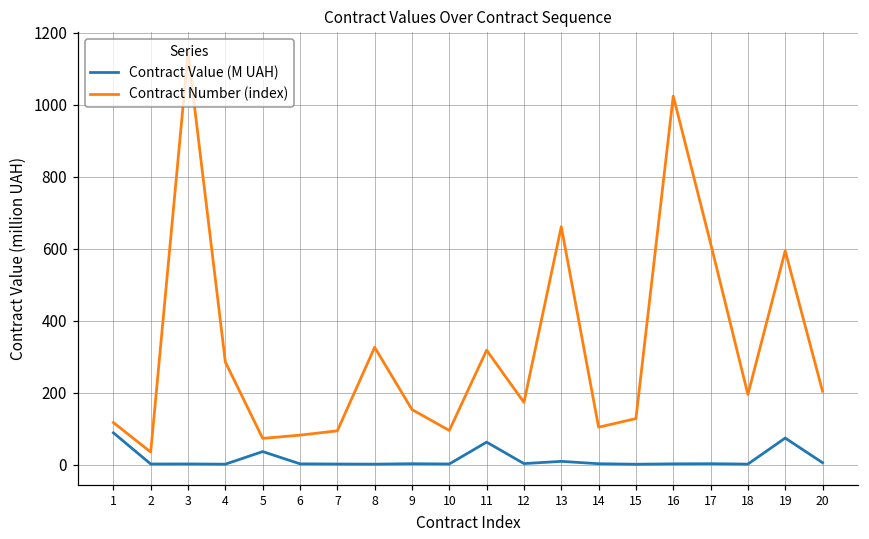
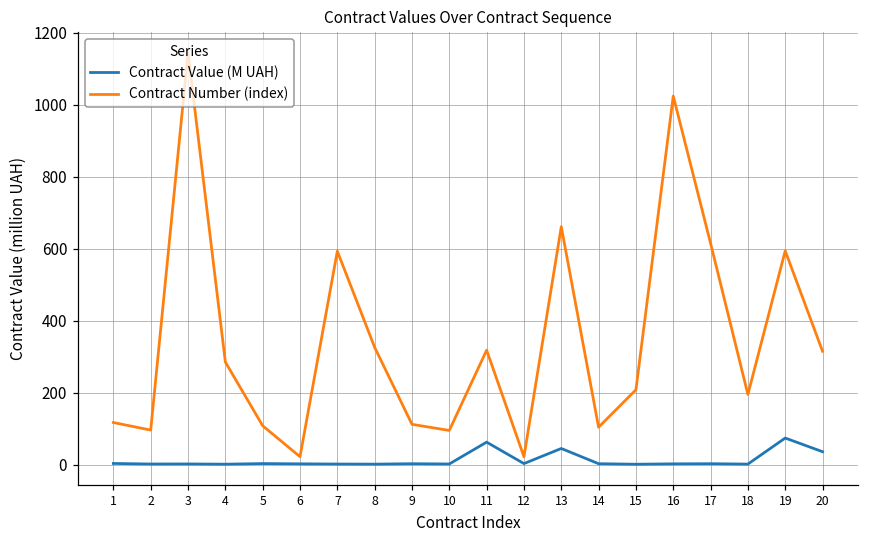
  {
    "Contract Value (M UAH)": {
-     "1": 90,
+     "1": 0,
      "2": 0,
      "3": 0,
      "4": 0,
-     "5": 40,
+     "5": 0,
      "6": 0,
      "7": 0,
      "8": 0,
      "9": 0,
      "10": 0,
      "11": 60,
      "12": 0,
-     "13": 10,
+     "13": 40,
      "14": 0,
      "15": 0,
      "16": 0,
      "17": 0,
      "18": 0,
      "19": 70,
-     "20": 10
+     "20": 40
    },
    "Contract Number (index)": {
      "1": 120,
-     "2": 40,
+     "2": 100,
      "4": 290,
-     "5": 70,
-     "6": 80,
-     "7": 90,
+     "5": 110,
+     "6": 20,
+     "7": 590,
      "8": 330,
-     "9": 150,
+     "9": 110,
      "10": 100,
      "11": 320,
-     "12": 170,
+     "12": 20,
      "13": 660,
      "14": 100,
-     "15": 130,
+     "15": 210,
      "16": 1020,
      "17": 620,
      "18": 200,
      "19": 590,
-     "20": 200
+     "20": 320
    }
  }
